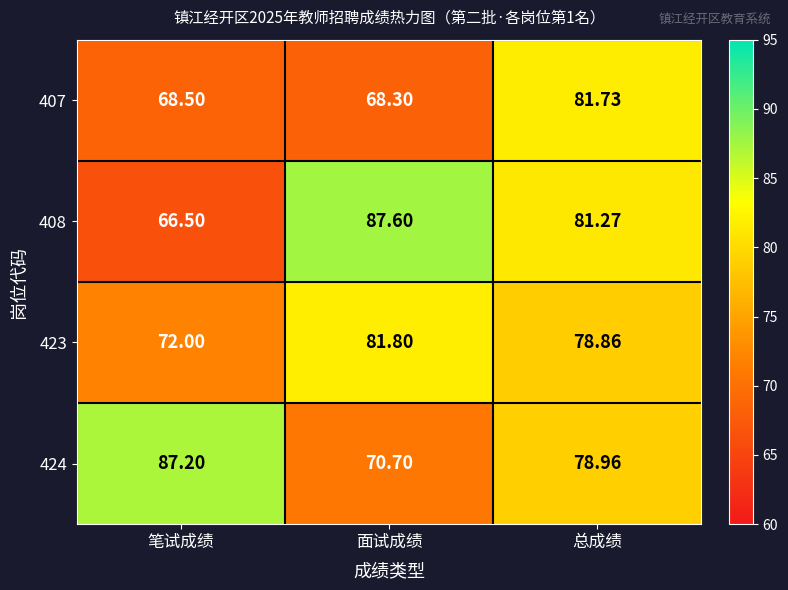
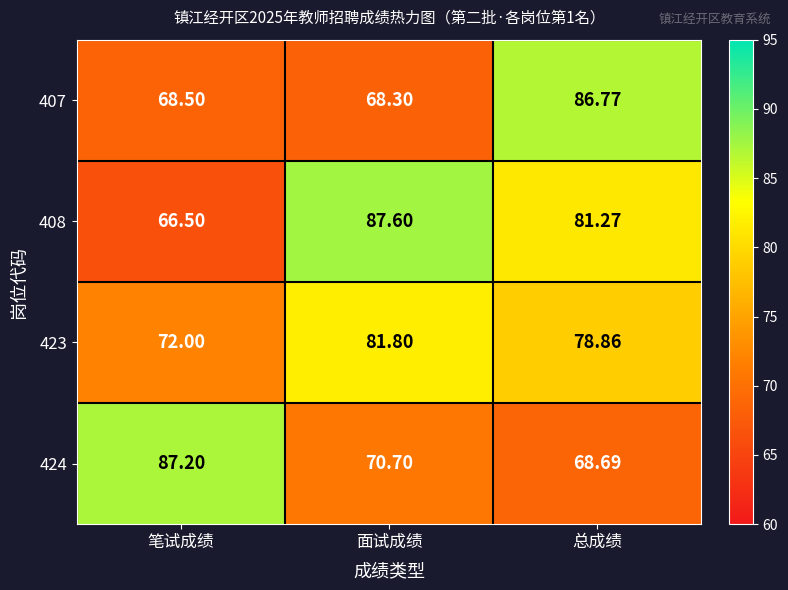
  {
    "407": {
      "笔试成绩": 68.50,
      "面试成绩": 68.30,
-     "总成绩": 81.73
+     "总成绩": 86.77
    },
    "408": {
      "笔试成绩": 66.50,
      "面试成绩": 87.60,
      "总成绩": 81.27
    },
    "423": {
      "笔试成绩": 72.00,
      "面试成绩": 81.80,
      "总成绩": 78.86
    },
    "424": {
      "笔试成绩": 87.20,
      "面试成绩": 70.70,
-     "总成绩": 78.96
+     "总成绩": 68.69
    }
  }
